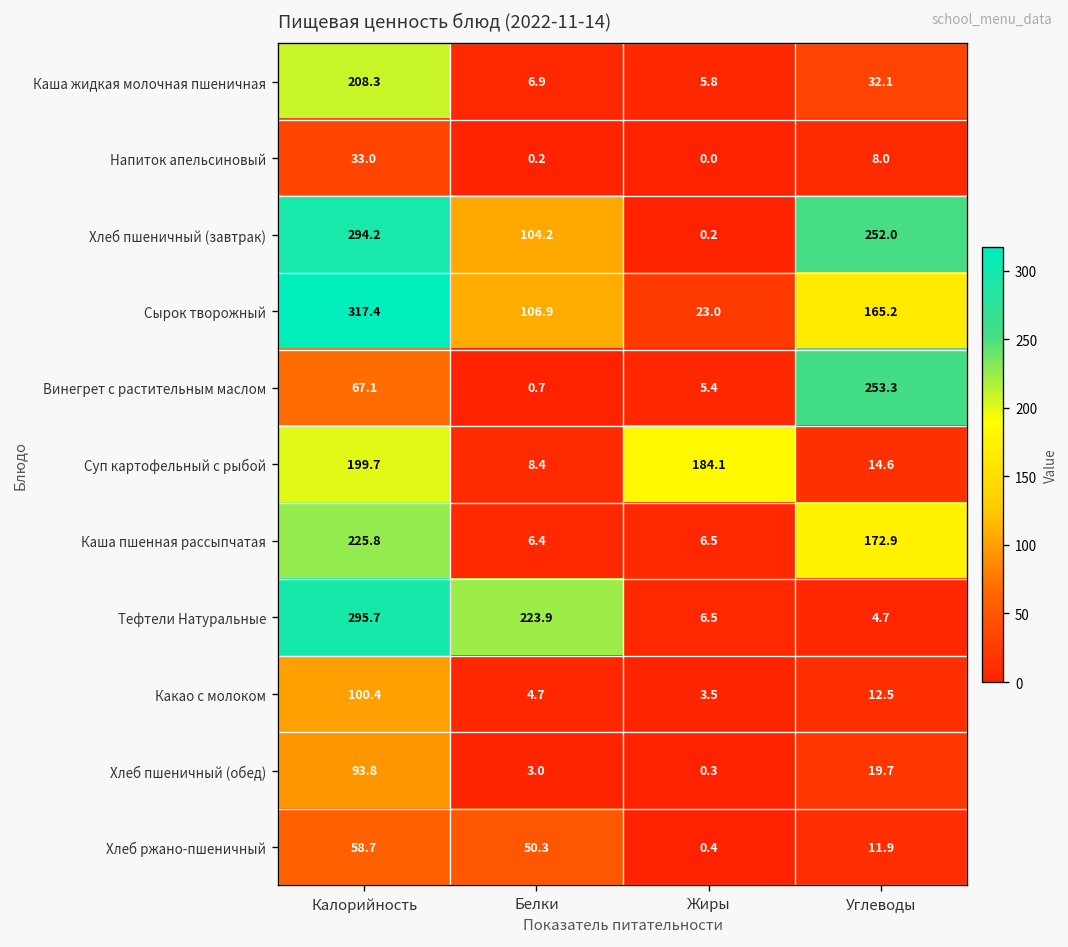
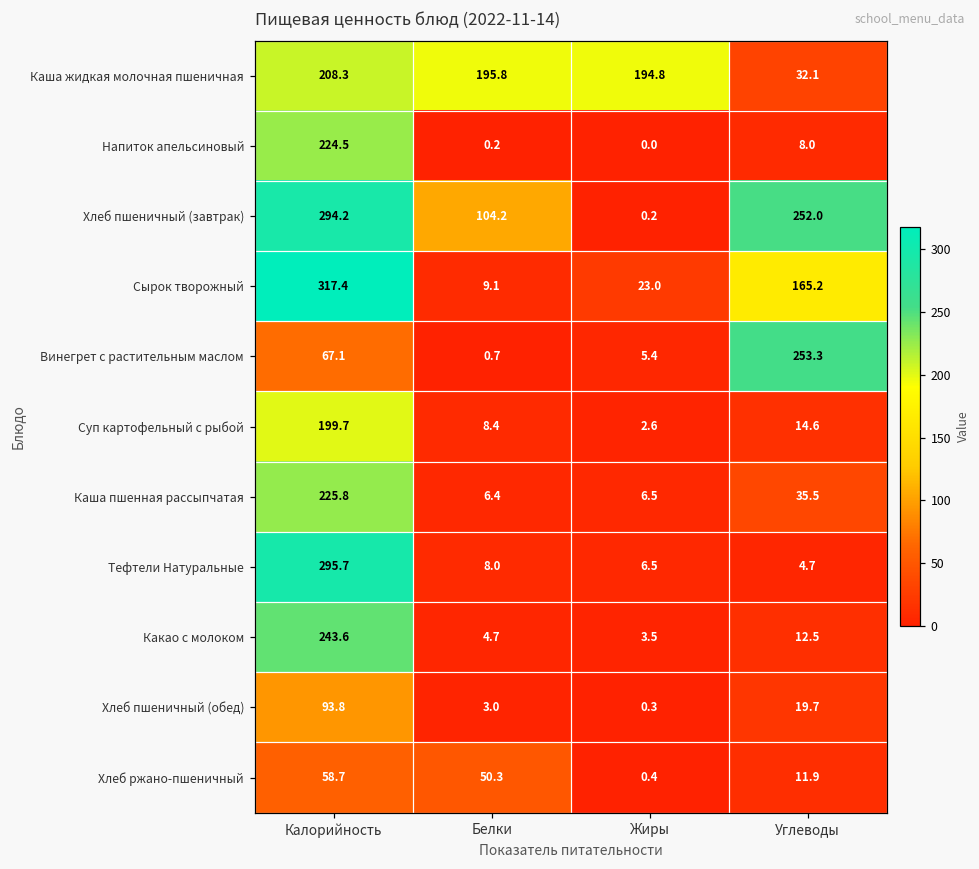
  {
    "Каша жидкая молочная пшеничная": {
      "Калорийность": 208.3,
-     "Белки": 6.9,
-     "Жиры": 5.8,
+     "Белки": 195.8,
+     "Жиры": 194.8,
      "Углеводы": 32.1
    },
    "Напиток апельсиновый": {
-     "Калорийность": 33.0,
+     "Калорийность": 224.5,
      "Белки": 0.2,
      "Жиры": 0.0,
      "Углеводы": 8.0
    },
    "Хлеб пшеничный (завтрак)": {
      "Калорийность": 294.2,
      "Белки": 104.2,
      "Жиры": 0.2,
      "Углеводы": 252.0
    },
    "Сырок творожный": {
      "Калорийность": 317.4,
-     "Белки": 106.9,
+     "Белки": 9.1,
      "Жиры": 23.0,
      "Углеводы": 165.2
    },
    "Винегрет с растительным маслом": {
      "Калорийность": 67.1,
      "Белки": 0.7,
      "Жиры": 5.4,
      "Углеводы": 253.3
    },
    "Суп картофельный с рыбой": {
      "Калорийность": 199.7,
      "Белки": 8.4,
-     "Жиры": 184.1,
+     "Жиры": 2.6,
      "Углеводы": 14.6
    },
    "Каша пшенная рассыпчатая": {
      "Калорийность": 225.8,
      "Белки": 6.4,
      "Жиры": 6.5,
-     "Углеводы": 172.9
+     "Углеводы": 35.5
    },
    "Тефтели Натуральные": {
      "Калорийность": 295.7,
-     "Белки": 223.9,
+     "Белки": 8.0,
      "Жиры": 6.5,
      "Углеводы": 4.7
    },
    "Какао с молоком": {
-     "Калорийность": 100.4,
+     "Калорийность": 243.6,
      "Белки": 4.7,
      "Жиры": 3.5,
      "Углеводы": 12.5
    },
    "Хлеб пшеничный (обед)": {
      "Калорийность": 93.8,
      "Белки": 3.0,
      "Жиры": 0.3,
      "Углеводы": 19.7
    },
    "Хлеб ржано-пшеничный": {
      "Калорийность": 58.7,
      "Белки": 50.3,
      "Жиры": 0.4,
      "Углеводы": 11.9
    }
  }
